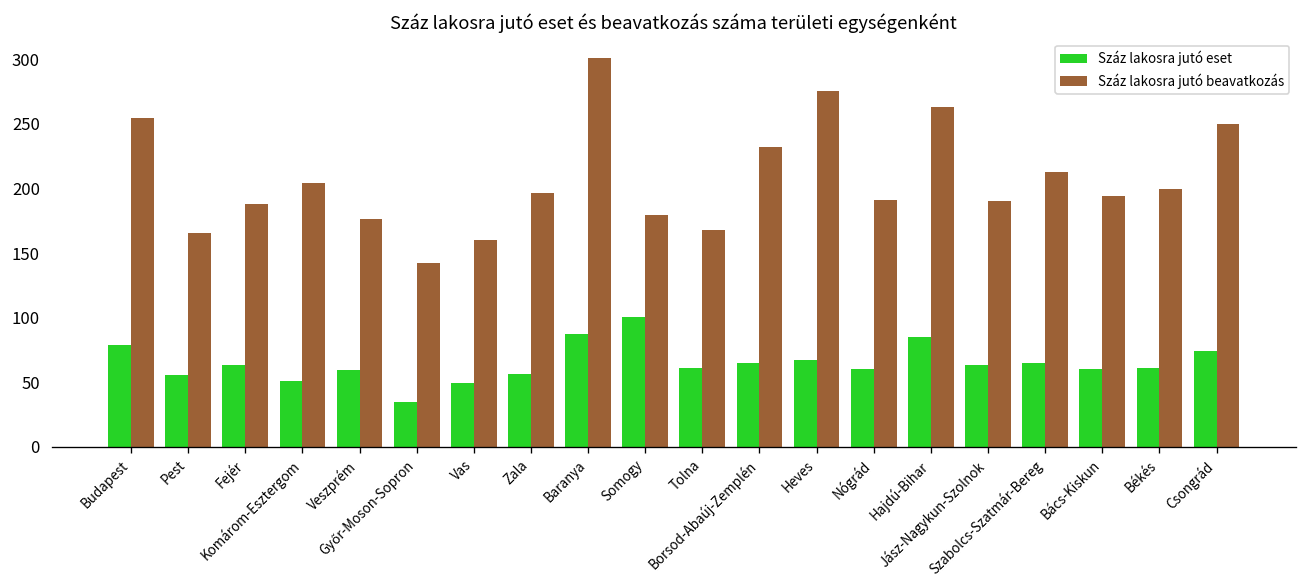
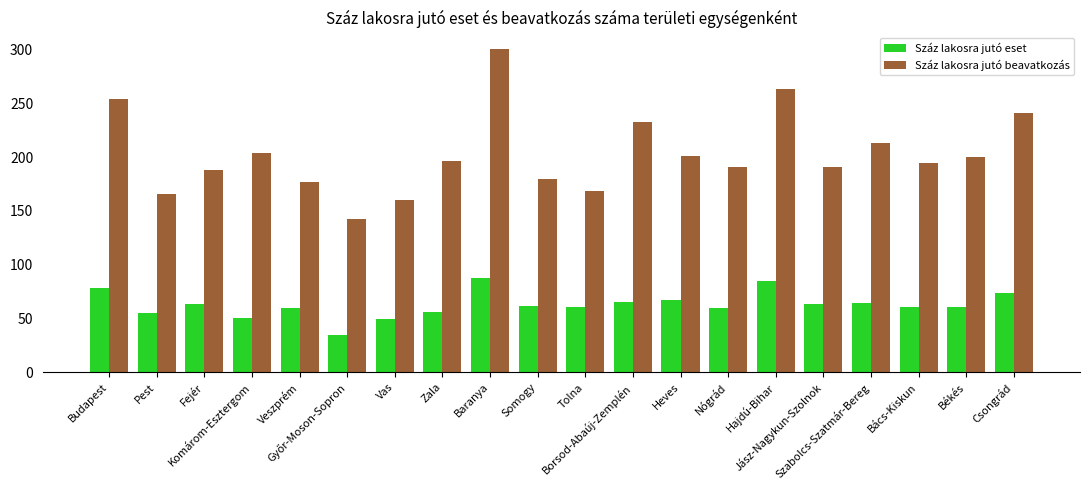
  {
    "Száz lakosra jutó eset": {
      "Budapest": 78,
      "Pest": 56,
      "Fejér": 63,
      "Komárom-Esztergom": 51,
      "Veszprém": 59,
      "Győr-Moson-Sopron": 35,
      "Vas": 50,
      "Zala": 56,
      "Baranya": 88,
-     "Somogy": 100,
+     "Somogy": 62,
      "Tolna": 61,
      "Borsod-Abaúj-Zemplén": 65,
      "Heves": 68,
      "Nógrád": 60,
      "Hajdú-Bihar": 85,
      "Jász-Nagykun-Szolnok": 63,
      "Szabolcs-Szatmár-Bereg": 65,
      "Bács-Kiskun": 61,
      "Békés": 61,
      "Csongrád": 74
    },
    "Száz lakosra jutó beavatkozás": {
      "Budapest": 254,
      "Pest": 165,
      "Fejér": 188,
      "Komárom-Esztergom": 204,
      "Veszprém": 176,
      "Győr-Moson-Sopron": 142,
      "Vas": 160,
      "Zala": 196,
      "Baranya": 301,
      "Somogy": 179,
      "Tolna": 168,
      "Borsod-Abaúj-Zemplén": 232,
-     "Heves": 275,
+     "Heves": 201,
      "Nógrád": 191,
      "Hajdú-Bihar": 263,
      "Jász-Nagykun-Szolnok": 190,
      "Szabolcs-Szatmár-Bereg": 213,
      "Bács-Kiskun": 194,
      "Békés": 200,
-     "Csongrád": 250
+     "Csongrád": 241
    }
  }
